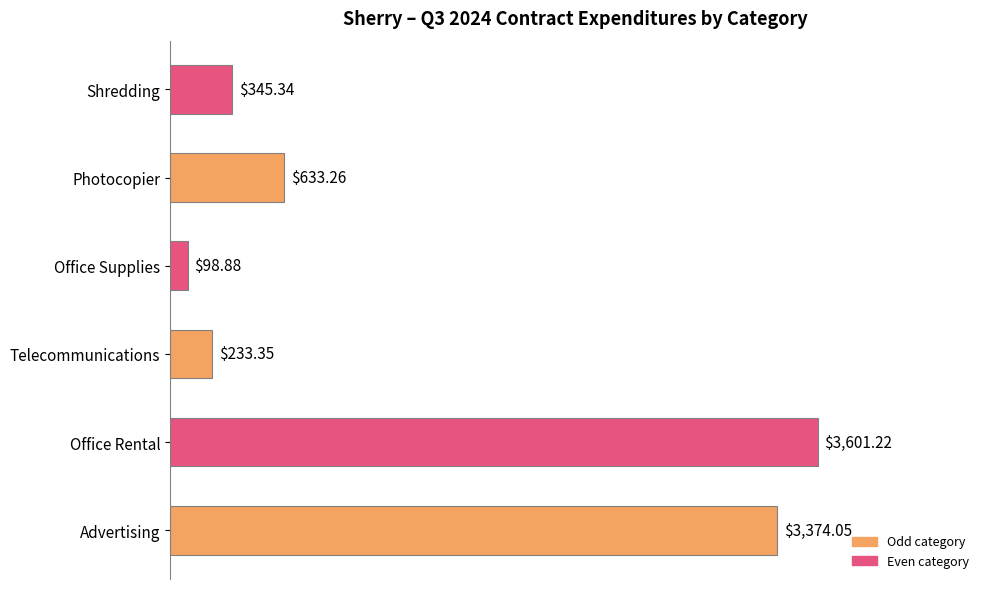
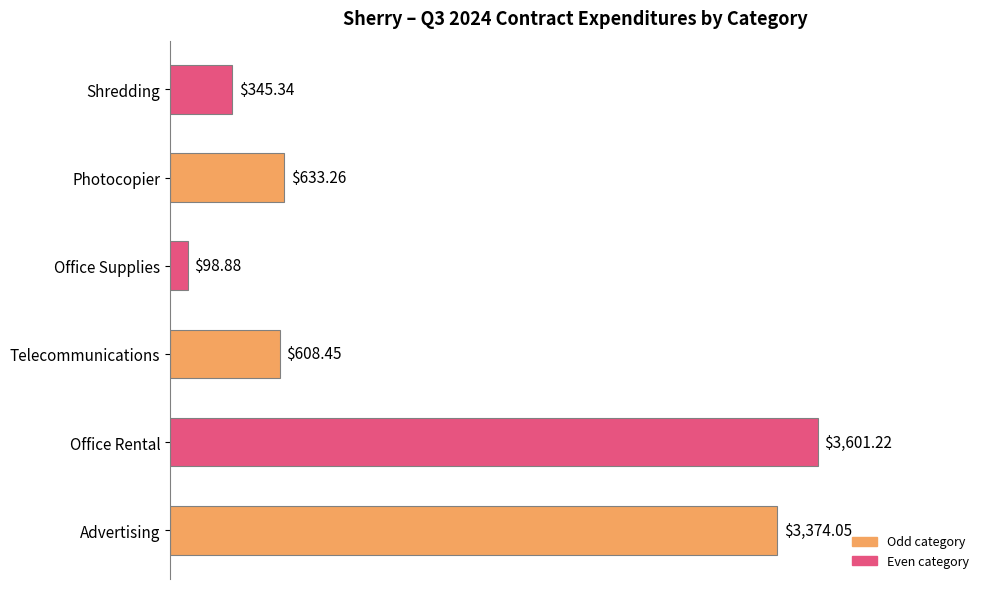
  {
    "Shredding": "$345.34",
    "Photocopier": "$633.26",
    "Office Supplies": "$98.88",
-   "Telecommunications": "$233.35",
+   "Telecommunications": "$608.45",
    "Office Rental": "$3,601.22",
    "Advertising": "$3,374.05"
  }
